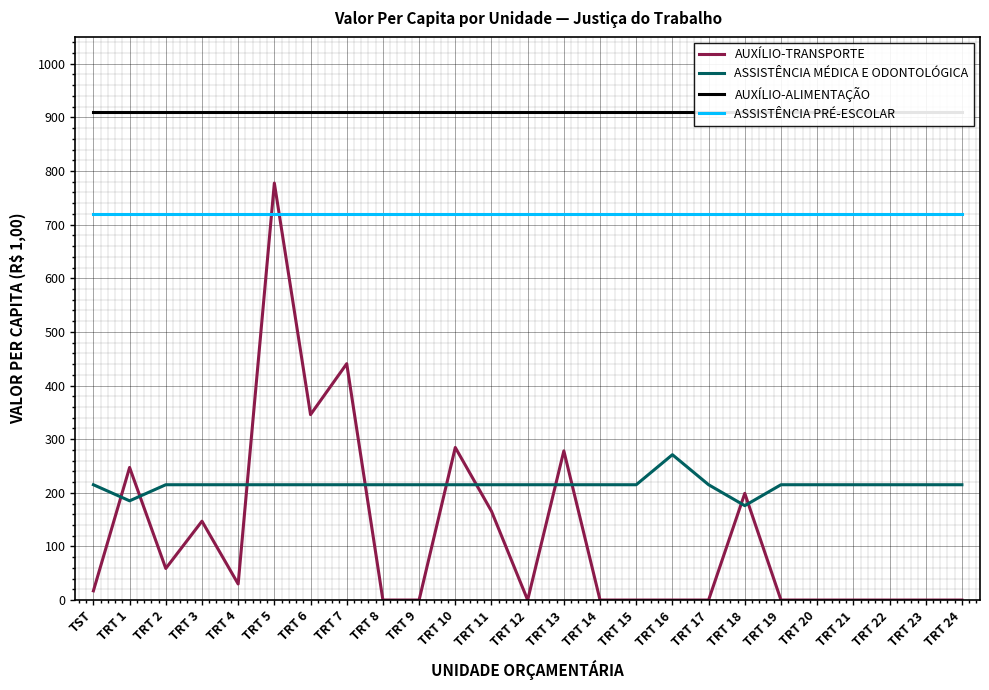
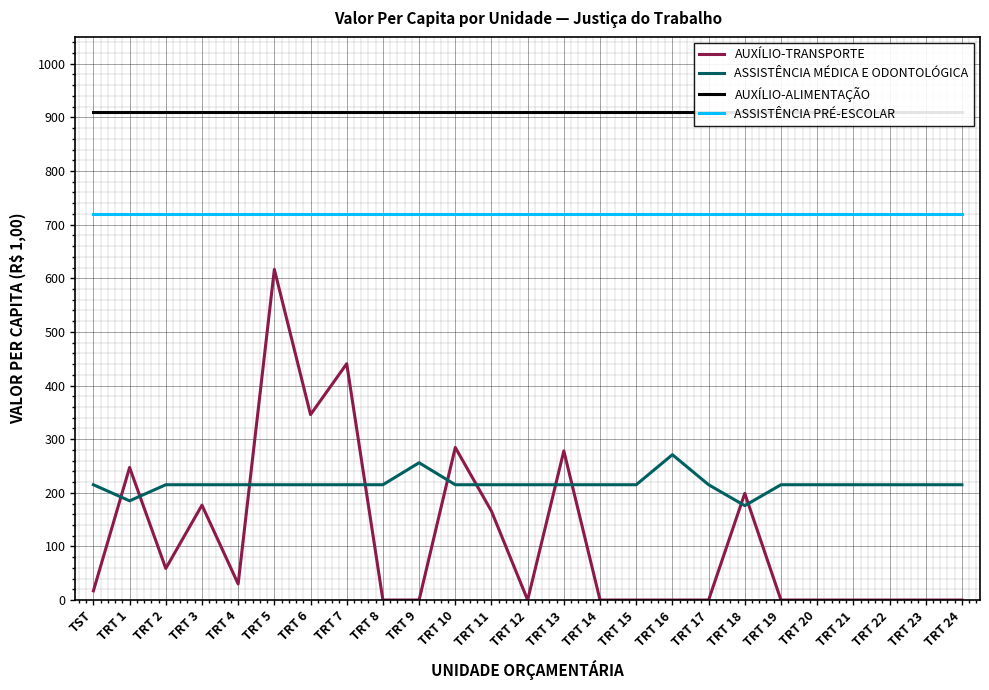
  {
    "AUXÍLIO-TRANSPORTE": {
      "TST": 20,
      "TRT 1": 250,
      "TRT 2": 60,
-     "TRT 3": 150,
+     "TRT 3": 180,
      "TRT 4": 30,
-     "TRT 5": 780,
+     "TRT 5": 620,
      "TRT 6": 350,
      "TRT 7": 440,
      "TRT 8": 0,
      "TRT 9": 0,
      "TRT 10": 280,
      "TRT 11": 170,
      "TRT 12": 0,
      "TRT 13": 280,
      "TRT 14": 0,
      "TRT 15": 0,
      "TRT 16": 0,
      "TRT 17": 0,
      "TRT 18": 200,
      "TRT 19": 0,
      "TRT 20": 0,
      "TRT 21": 0,
      "TRT 22": 0,
      "TRT 23": 0,
      "TRT 24": 0
    },
    "ASSISTÊNCIA MÉDICA E ODONTOLÓGICA": {
      "TST": 220,
      "TRT 1": 190,
      "TRT 2": 220,
      "TRT 3": 220,
      "TRT 4": 220,
      "TRT 5": 220,
      "TRT 6": 220,
      "TRT 7": 220,
      "TRT 8": 220,
-     "TRT 9": 220,
+     "TRT 9": 260,
      "TRT 10": 220,
      "TRT 11": 220,
      "TRT 12": 220,
      "TRT 13": 220,
      "TRT 14": 220,
      "TRT 15": 220,
      "TRT 16": 270,
      "TRT 17": 220,
      "TRT 18": 180,
      "TRT 19": 220,
      "TRT 20": 220,
      "TRT 21": 220,
      "TRT 22": 220,
      "TRT 23": 220,
      "TRT 24": 220
    },
    "AUXÍLIO-ALIMENTAÇÃO": {
      "TST": 910,
      "TRT 1": 910,
      "TRT 2": 910,
      "TRT 3": 910,
      "TRT 4": 910,
      "TRT 5": 910,
      "TRT 6": 910,
      "TRT 7": 910,
      "TRT 8": 910,
      "TRT 9": 910,
      "TRT 10": 910,
      "TRT 11": 910,
      "TRT 12": 910,
      "TRT 13": 910,
      "TRT 14": 910,
      "TRT 15": 910,
      "TRT 16": 910
    },
    "ASSISTÊNCIA PRÉ-ESCOLAR": {
      "TST": 720,
      "TRT 1": 720,
      "TRT 2": 720,
      "TRT 3": 720,
      "TRT 4": 720,
      "TRT 5": 720,
      "TRT 6": 720,
      "TRT 7": 720,
      "TRT 8": 720,
      "TRT 9": 720,
      "TRT 10": 720,
      "TRT 11": 720,
      "TRT 12": 720,
      "TRT 13": 720,
      "TRT 14": 720,
      "TRT 15": 720,
      "TRT 16": 720,
      "TRT 17": 720,
      "TRT 18": 720,
      "TRT 19": 720,
      "TRT 20": 720,
      "TRT 21": 720,
      "TRT 22": 720,
      "TRT 23": 720,
      "TRT 24": 720
    }
  }
